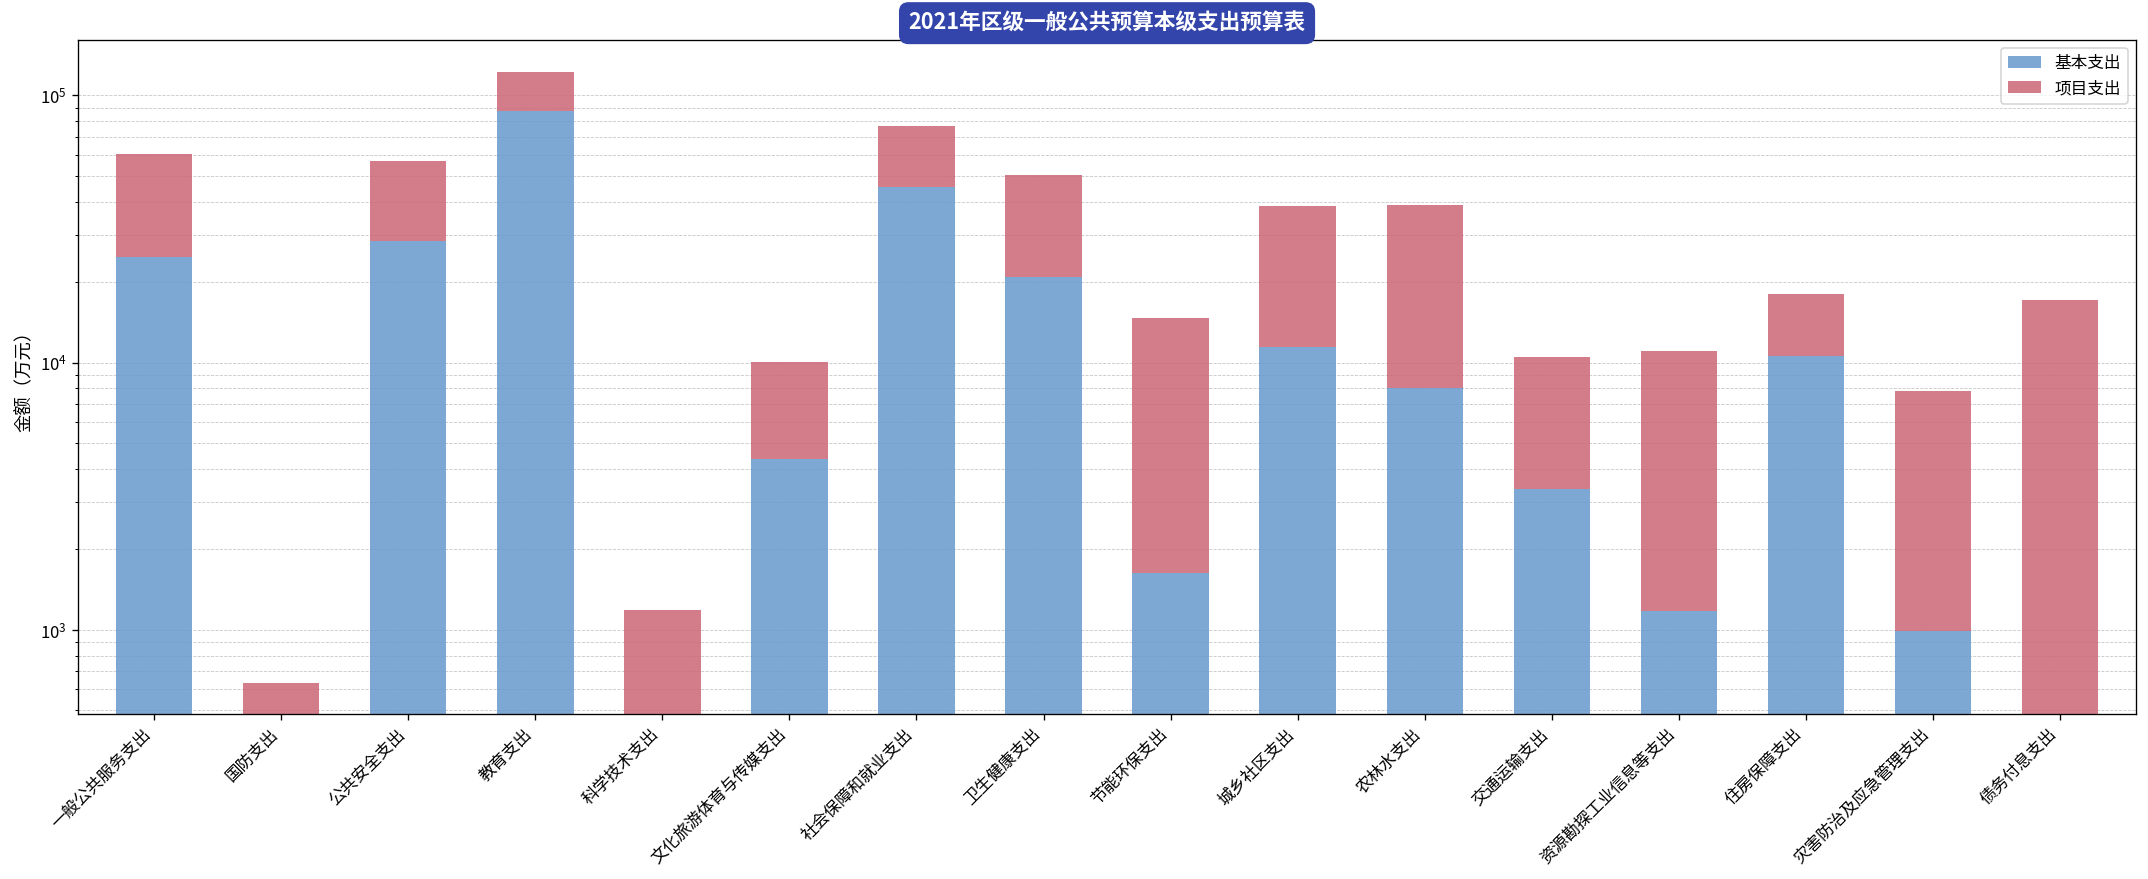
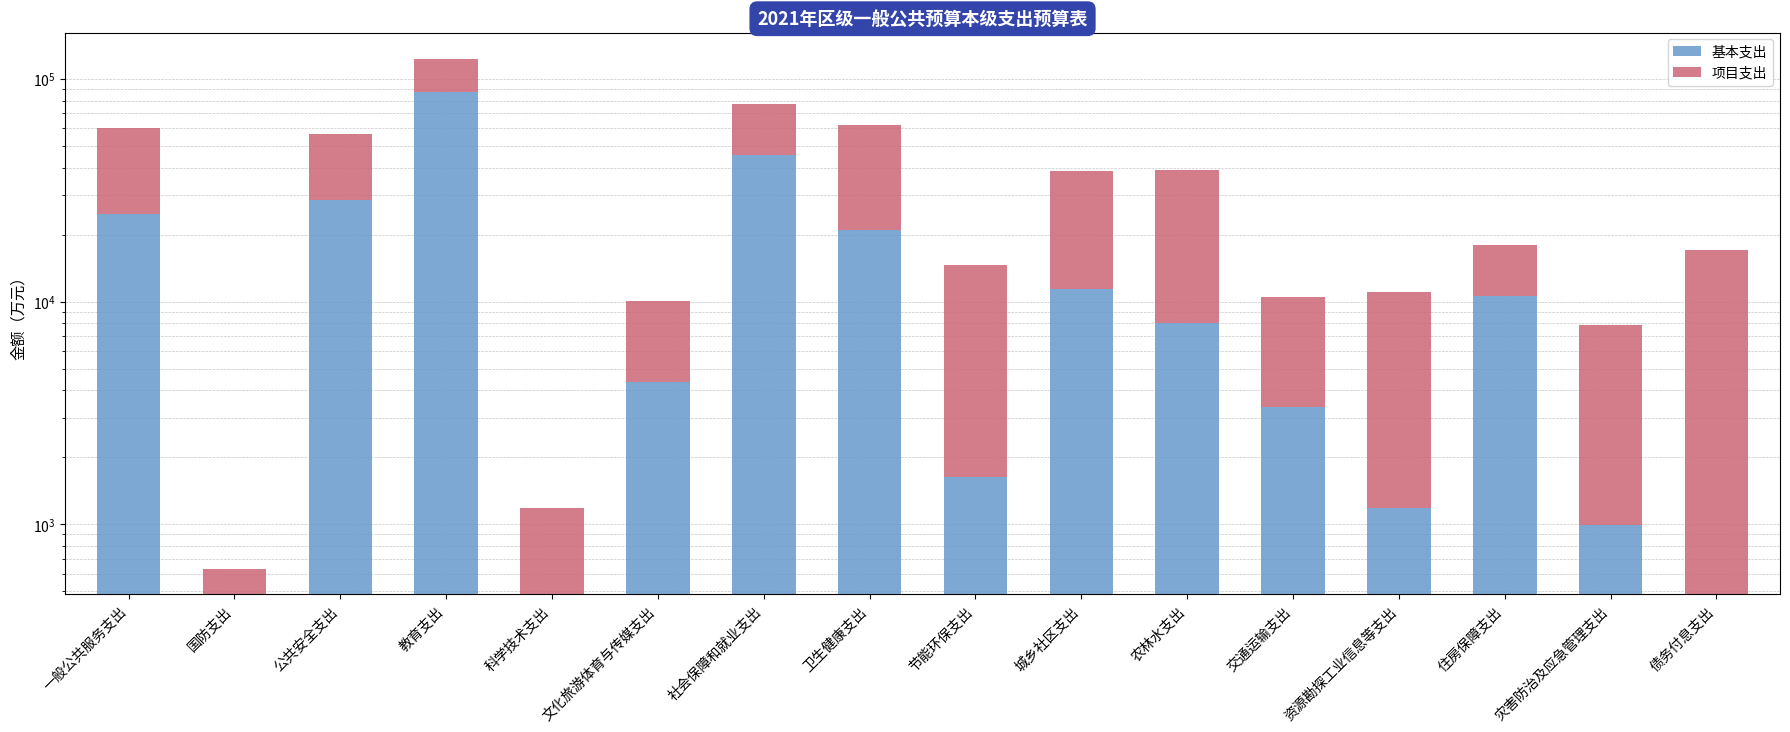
  {
    "基本支出": {
      "一般公共服务支出": 25000,
      "公共安全支出": 29000,
      "教育支出": 88000,
      "科学技术支出": 480,
      "文化旅游体育与传媒支出": 4400,
      "社会保障和就业支出": 45000,
      "卫生健康支出": 21000,
      "节能环保支出": 1600,
      "城乡社区支出": 11000,
      "农林水支出": 8000,
      "交通运输支出": 3400,
      "资源勘探工业信息等支出": 1200,
      "住房保障支出": 11000,
      "灾害防治及应急管理支出": 1000
    },
    "项目支出": {
      "一般公共服务支出": 35000,
      "国防支出": 630,
      "公共安全支出": 28000,
      "教育支出": 35000,
      "科学技术支出": 700,
      "文化旅游体育与传媒支出": 5700,
      "社会保障和就业支出": 32000,
-     "卫生健康支出": 29000,
+     "卫生健康支出": 41000,
      "节能环保支出": 13000,
      "城乡社区支出": 27000,
      "农林水支出": 31000,
      "交通运输支出": 7100,
      "资源勘探工业信息等支出": 10000,
      "住房保障支出": 7500,
      "灾害防治及应急管理支出": 6800,
      "债务付息支出": 17000
    }
  }
